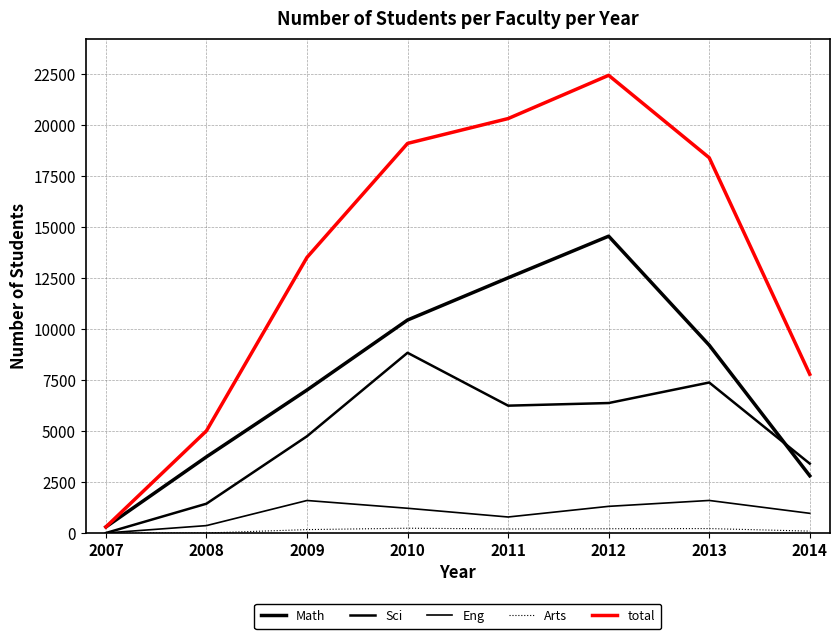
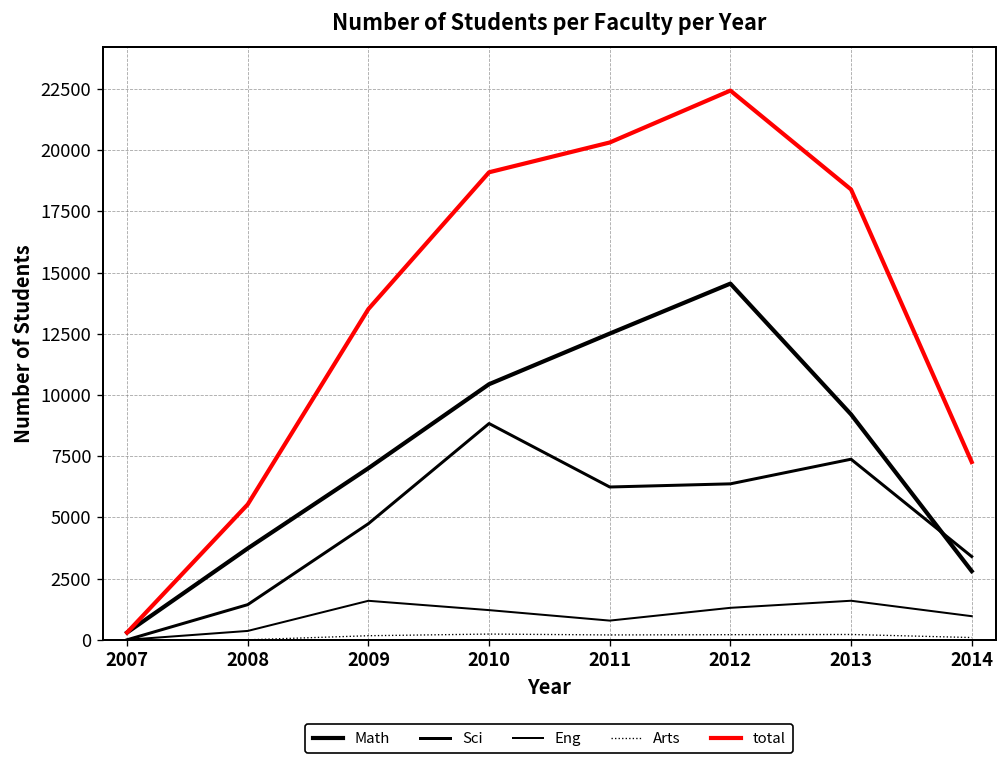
  {
    "total": {
-     "2008": 5000,
+     "2008": 5500,
      "2009": 13500,
      "2010": 19100,
      "2011": 20300,
      "2012": 22400,
      "2013": 18400,
-     "2014": 7800
+     "2014": 7300
    }
  }
